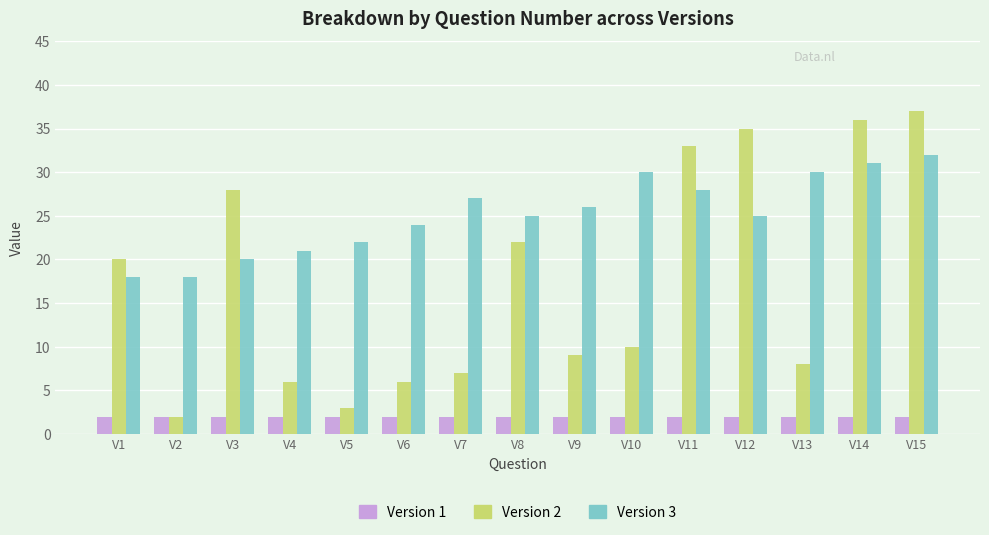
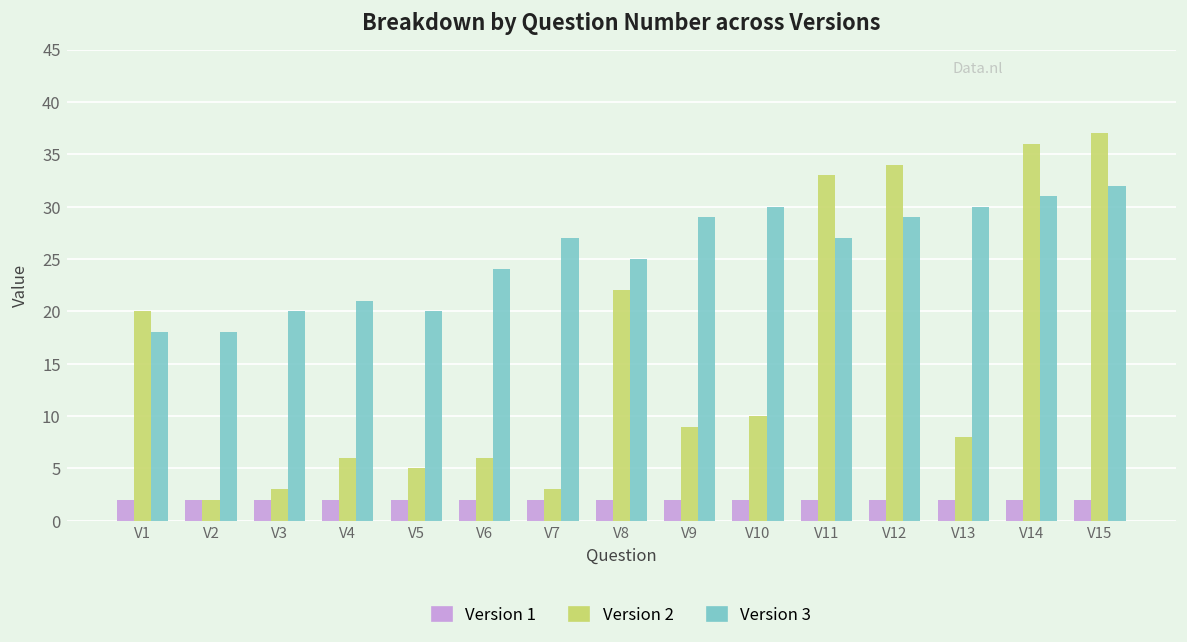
  {
    "Version 1": {
      "V1": 2,
      "V2": 2,
      "V3": 2,
      "V4": 2,
      "V5": 2,
      "V6": 2,
      "V7": 2,
      "V8": 2,
      "V9": 2,
      "V10": 2,
      "V11": 2,
      "V12": 2,
      "V13": 2,
      "V14": 2,
      "V15": 2
    },
    "Version 2": {
      "V1": 20,
      "V2": 2,
-     "V3": 28,
+     "V3": 3,
      "V4": 6,
-     "V5": 3,
+     "V5": 5,
      "V6": 6,
-     "V7": 7,
+     "V7": 3,
      "V8": 22,
      "V9": 9,
      "V10": 10,
      "V11": 33,
-     "V12": 35,
+     "V12": 34,
      "V13": 8,
      "V14": 36,
      "V15": 37
    },
    "Version 3": {
      "V1": 18,
      "V2": 18,
      "V3": 20,
      "V4": 21,
-     "V5": 22,
+     "V5": 20,
      "V6": 24,
      "V7": 27,
      "V8": 25,
-     "V9": 26,
+     "V9": 29,
      "V10": 30,
-     "V11": 28,
-     "V12": 25,
+     "V11": 27,
+     "V12": 29,
      "V13": 30,
      "V14": 31,
      "V15": 32
    }
  }
